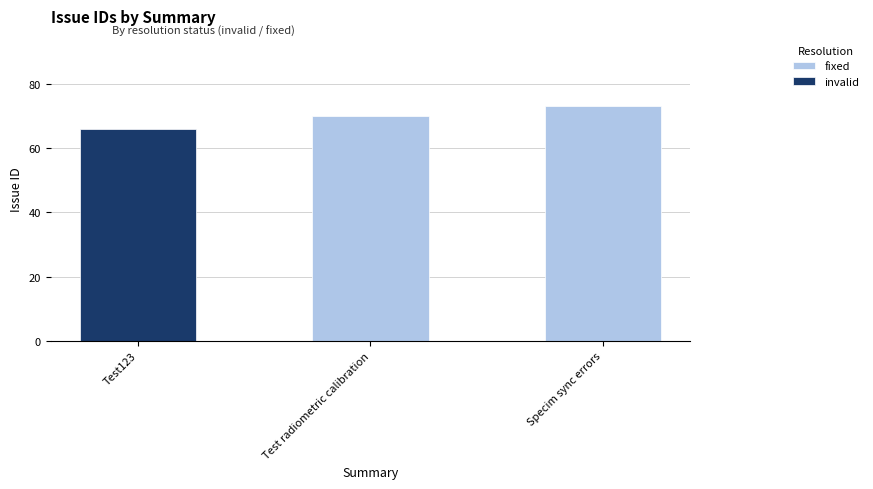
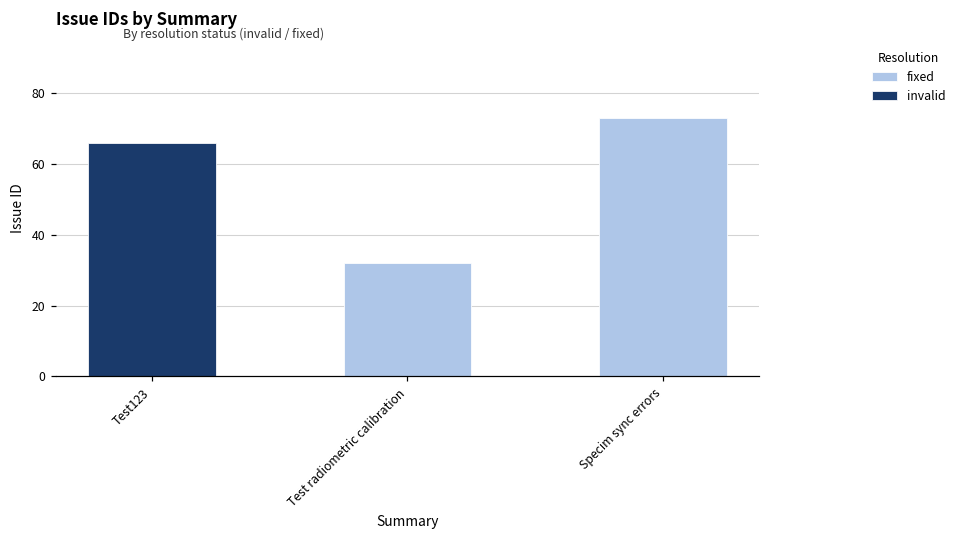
  {
    "fixed": {
      "Test123": 0,
-     "Test radiometric calibration": 70,
+     "Test radiometric calibration": 32,
      "Specim sync errors": 73
    },
    "invalid": {
      "Test123": 66,
      "Test radiometric calibration": 0,
      "Specim sync errors": 0
    }
  }
